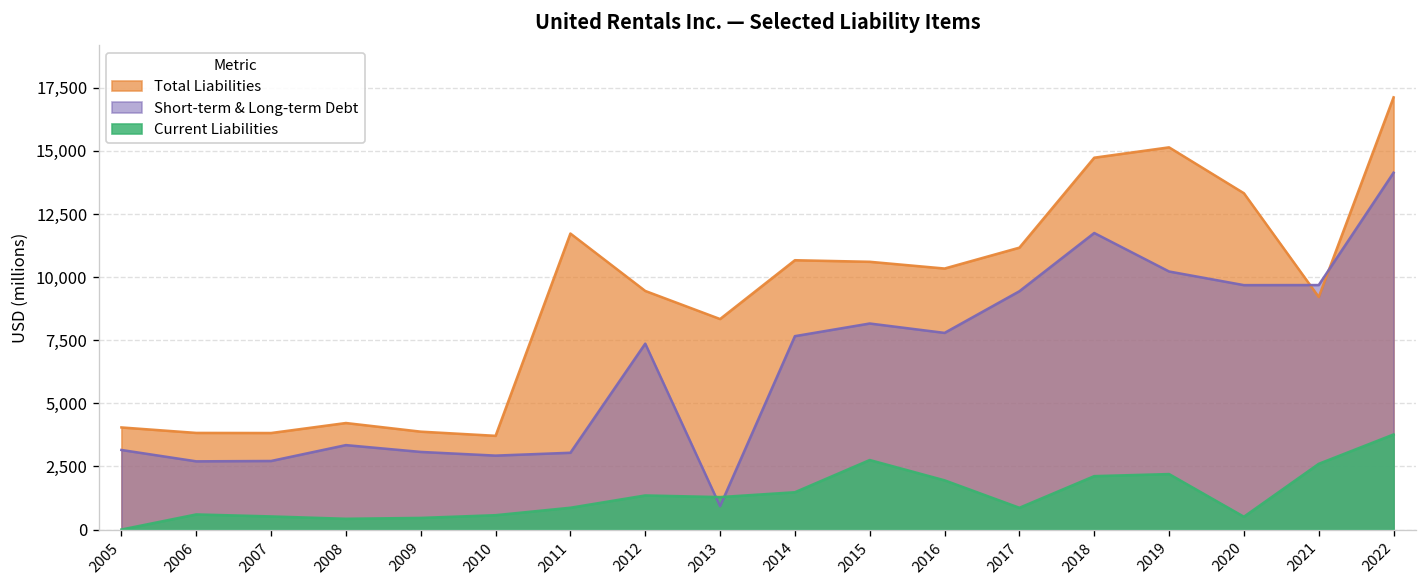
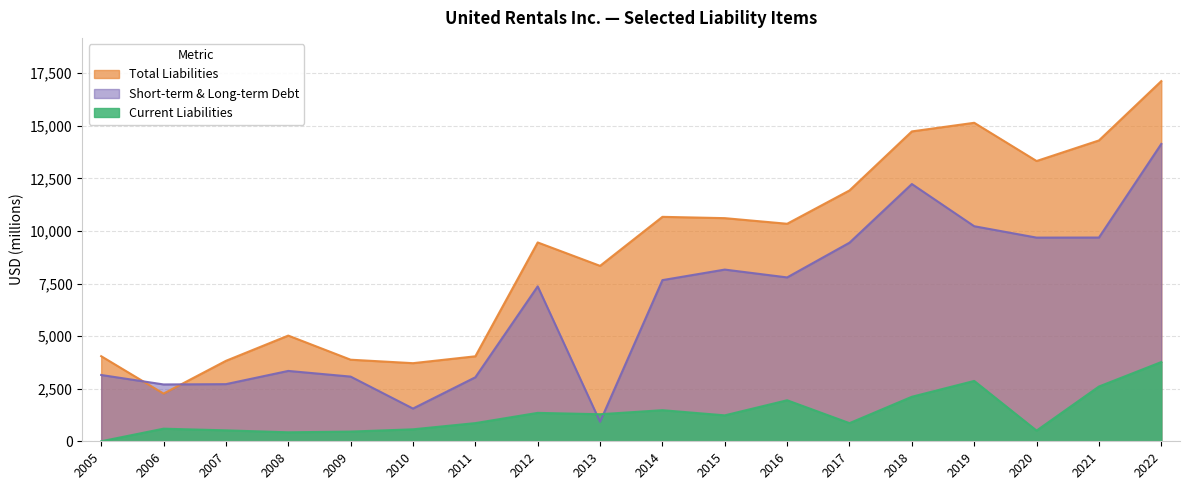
  {
    "Total Liabilities": {
      "2005": "4,000",
-     "2006": "3,800",
+     "2006": "2,300",
      "2007": "3,800",
-     "2008": "4,200",
+     "2008": "5,000",
      "2009": "3,900",
      "2010": "3,700",
-     "2011": "11,700",
+     "2011": "4,000",
      "2012": "9,500",
      "2013": "8,300",
      "2014": "10,700",
      "2015": "10,600",
      "2016": "10,300",
-     "2017": "11,200",
+     "2017": "11,900",
      "2018": "14,700",
      "2019": "15,100",
      "2020": "13,300",
-     "2021": "9,200",
+     "2021": "14,300",
      "2022": "17,100"
    },
    "Short-term & Long-term Debt": {
      "2005": "3,200",
      "2006": "2,700",
      "2007": "2,700",
      "2008": "3,300",
      "2009": "3,100",
-     "2010": "2,900",
+     "2010": "1,600",
      "2011": "3,000",
      "2012": "7,400",
      "2013": "900",
      "2014": "7,700",
      "2015": "8,200",
      "2016": "7,800",
      "2017": "9,400",
-     "2018": "11,700",
+     "2018": "12,200",
      "2019": "10,200",
      "2020": "9,700",
      "2021": "9,700",
      "2022": "14,100"
    },
    "Current Liabilities": {
      "2005": "0",
      "2006": "600",
      "2007": "500",
      "2008": "400",
      "2009": "500",
      "2010": "600",
      "2011": "900",
      "2012": "1,400",
      "2013": "1,300",
      "2014": "1,500",
-     "2015": "2,800",
+     "2015": "1,200",
      "2016": "2,000",
      "2017": "900",
      "2018": "2,100",
-     "2019": "2,200",
+     "2019": "2,900",
      "2020": "500",
      "2021": "2,600",
      "2022": "3,800"
    }
  }
